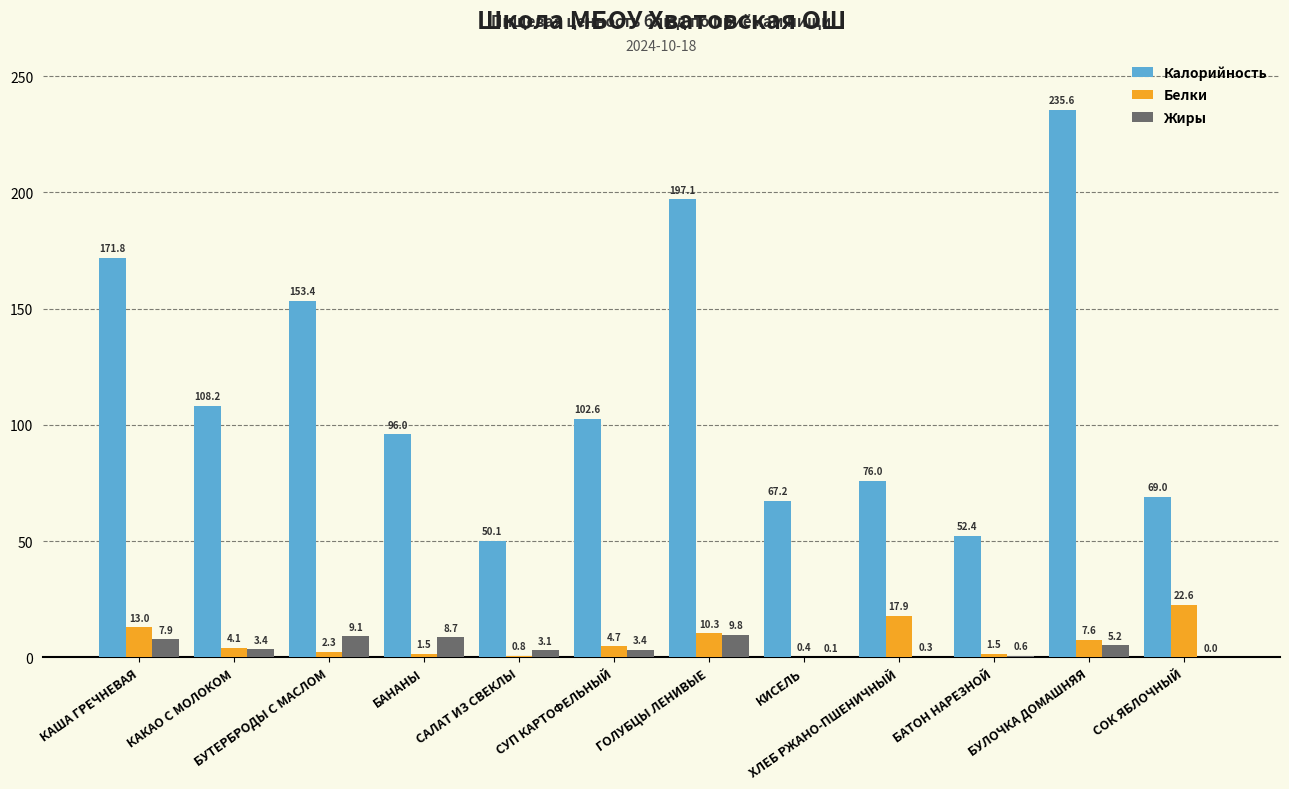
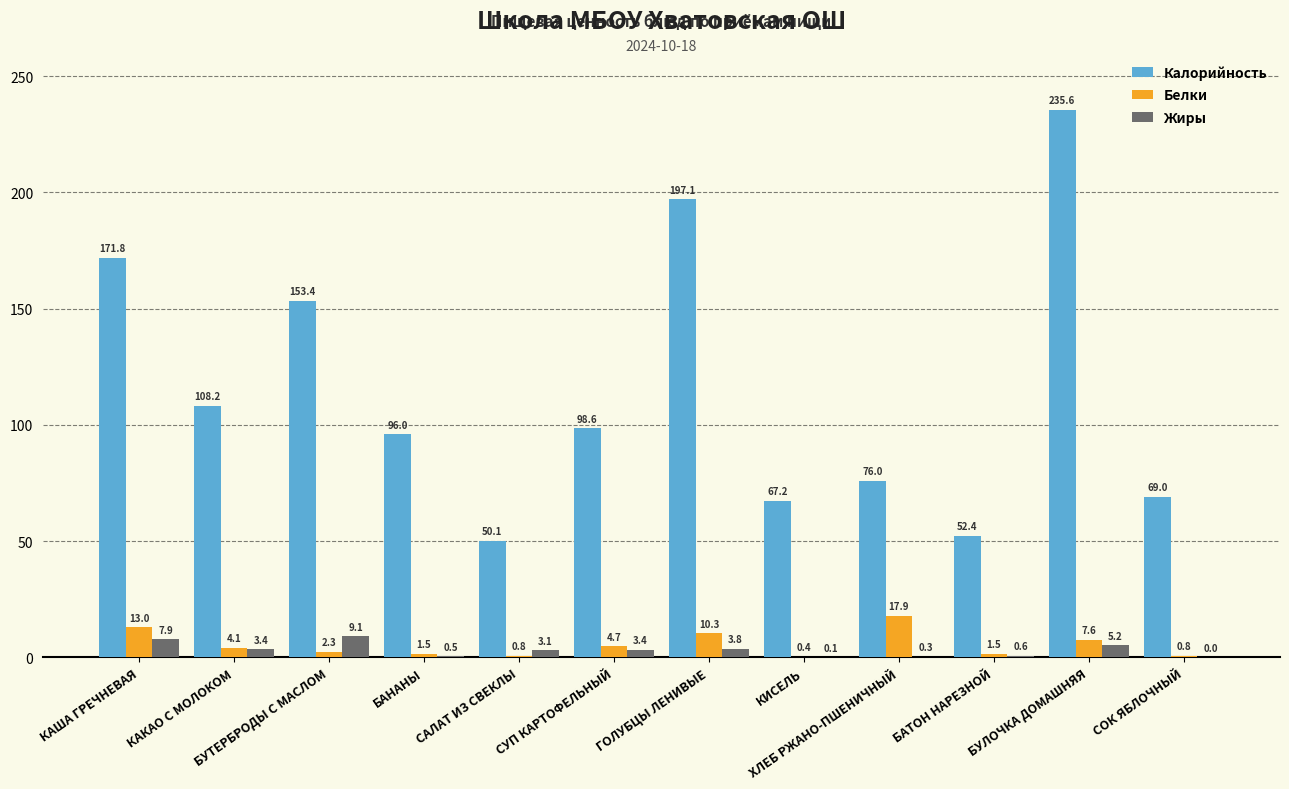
  {
    "Калорийность": {
      "КАША ГРЕЧНЕВАЯ": 171.8,
      "КАКАО С МОЛОКОМ": 108.2,
      "БУТЕРБРОДЫ С МАСЛОМ": 153.4,
      "БАНАНЫ": 96.0,
      "САЛАТ ИЗ СВЕКЛЫ": 50.1,
-     "СУП КАРТОФЕЛЬНЫЙ": 102.6,
+     "СУП КАРТОФЕЛЬНЫЙ": 98.6,
      "ГОЛУБЦЫ ЛЕНИВЫЕ": 197.1,
      "КИСЕЛЬ": 67.2,
      "ХЛЕБ РЖАНО-ПШЕНИЧНЫЙ": 76.0,
      "БАТОН НАРЕЗНОЙ": 52.4,
      "БУЛОЧКА ДОМАШНЯЯ": 235.6,
      "СОК ЯБЛОЧНЫЙ": 69.0
    },
    "Белки": {
      "КАША ГРЕЧНЕВАЯ": 13.0,
      "КАКАО С МОЛОКОМ": 4.1,
      "БУТЕРБРОДЫ С МАСЛОМ": 2.3,
      "БАНАНЫ": 1.5,
      "САЛАТ ИЗ СВЕКЛЫ": 0.8,
      "СУП КАРТОФЕЛЬНЫЙ": 4.7,
      "ГОЛУБЦЫ ЛЕНИВЫЕ": 10.3,
      "КИСЕЛЬ": 0.4,
      "ХЛЕБ РЖАНО-ПШЕНИЧНЫЙ": 17.9,
      "БАТОН НАРЕЗНОЙ": 1.5,
      "БУЛОЧКА ДОМАШНЯЯ": 7.6,
-     "СОК ЯБЛОЧНЫЙ": 22.6
+     "СОК ЯБЛОЧНЫЙ": 0.8
    },
    "Жиры": {
      "КАША ГРЕЧНЕВАЯ": 7.9,
      "КАКАО С МОЛОКОМ": 3.4,
      "БУТЕРБРОДЫ С МАСЛОМ": 9.1,
-     "БАНАНЫ": 8.7,
+     "БАНАНЫ": 0.5,
      "САЛАТ ИЗ СВЕКЛЫ": 3.1,
      "СУП КАРТОФЕЛЬНЫЙ": 3.4,
-     "ГОЛУБЦЫ ЛЕНИВЫЕ": 9.8,
+     "ГОЛУБЦЫ ЛЕНИВЫЕ": 3.8,
      "КИСЕЛЬ": 0.1,
      "ХЛЕБ РЖАНО-ПШЕНИЧНЫЙ": 0.3,
      "БАТОН НАРЕЗНОЙ": 0.6,
      "БУЛОЧКА ДОМАШНЯЯ": 5.2,
      "СОК ЯБЛОЧНЫЙ": 0.0
    }
  }
